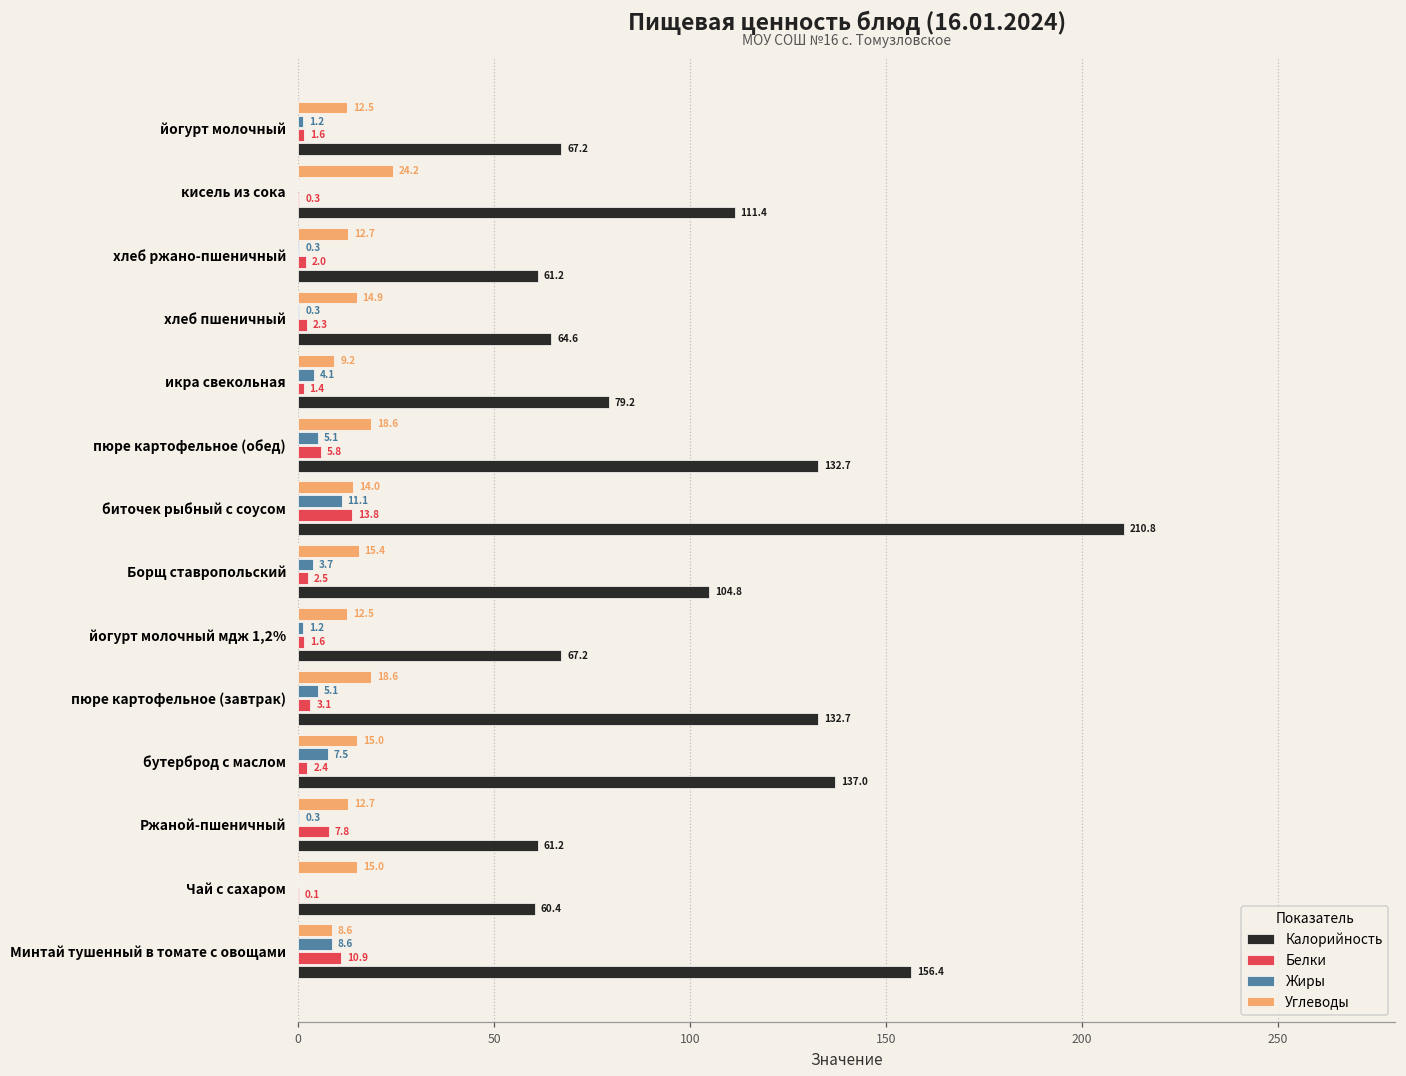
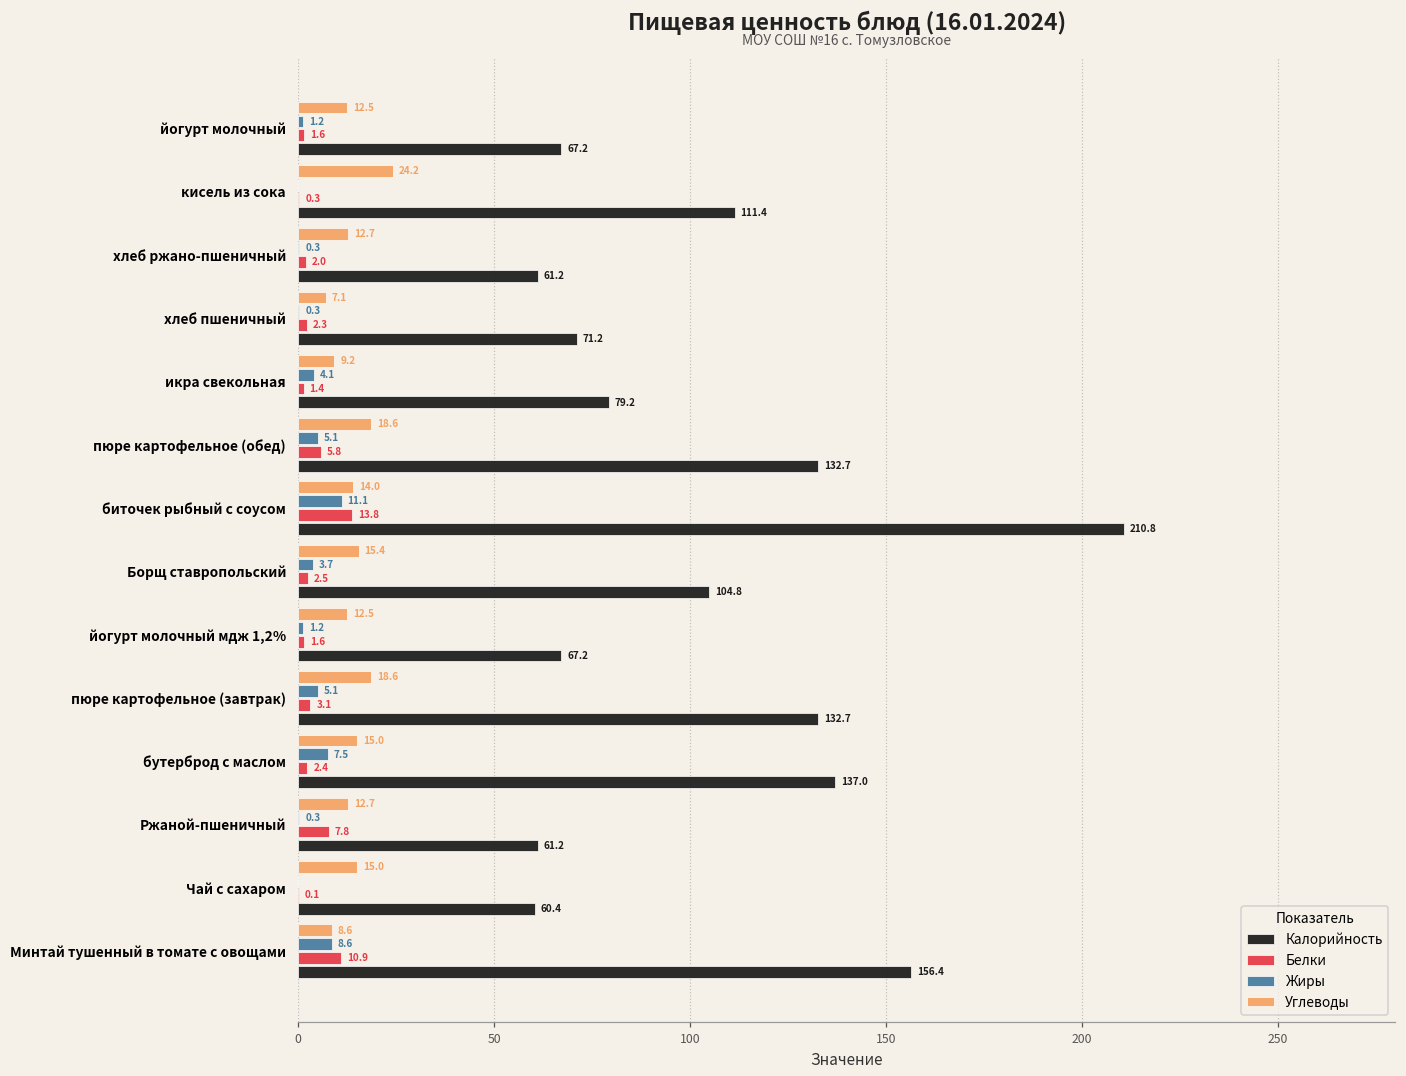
  {
    "Калорийность": {
      "йогурт молочный": 67.2,
      "кисель из сока": 111.4,
      "хлеб ржано-пшеничный": 61.2,
-     "хлеб пшеничный": 64.6,
+     "хлеб пшеничный": 71.2,
      "икра свекольная": 79.2,
      "пюре картофельное (обед)": 132.7,
      "биточек рыбный с соусом": 210.8,
      "Борщ ставропольский": 104.8,
      "йогурт молочный мдж 1,2%": 67.2,
      "пюре картофельное (завтрак)": 132.7,
      "бутерброд с маслом": 137.0,
      "Ржаной-пшеничный": 61.2,
      "Чай с сахаром": 60.4,
      "Минтай тушенный в томате с овощами": 156.4
    },
    "Белки": {
      "йогурт молочный": 1.6,
      "кисель из сока": 0.3,
      "хлеб ржано-пшеничный": 2.0,
      "хлеб пшеничный": 2.3,
      "икра свекольная": 1.4,
      "пюре картофельное (обед)": 5.8,
      "биточек рыбный с соусом": 13.8,
      "Борщ ставропольский": 2.5,
      "йогурт молочный мдж 1,2%": 1.6,
      "пюре картофельное (завтрак)": 3.1,
      "бутерброд с маслом": 2.4,
      "Ржаной-пшеничный": 7.8,
      "Чай с сахаром": 0.1,
      "Минтай тушенный в томате с овощами": 10.9
    },
    "Жиры": {
      "йогурт молочный": 1.2,
      "хлеб ржано-пшеничный": 0.3,
      "хлеб пшеничный": 0.3,
      "икра свекольная": 4.1,
      "пюре картофельное (обед)": 5.1,
      "биточек рыбный с соусом": 11.1,
      "Борщ ставропольский": 3.7,
      "йогурт молочный мдж 1,2%": 1.2,
      "пюре картофельное (завтрак)": 5.1,
      "бутерброд с маслом": 7.5,
      "Ржаной-пшеничный": 0.3,
      "Минтай тушенный в томате с овощами": 8.6
    },
    "Углеводы": {
      "йогурт молочный": 12.5,
      "кисель из сока": 24.2,
      "хлеб ржано-пшеничный": 12.7,
-     "хлеб пшеничный": 14.9,
+     "хлеб пшеничный": 7.1,
      "икра свекольная": 9.2,
      "пюре картофельное (обед)": 18.6,
      "биточек рыбный с соусом": 14.0,
      "Борщ ставропольский": 15.4,
      "йогурт молочный мдж 1,2%": 12.5,
      "пюре картофельное (завтрак)": 18.6,
      "бутерброд с маслом": 15.0,
      "Ржаной-пшеничный": 12.7,
      "Чай с сахаром": 15.0,
      "Минтай тушенный в томате с овощами": 8.6
    }
  }
